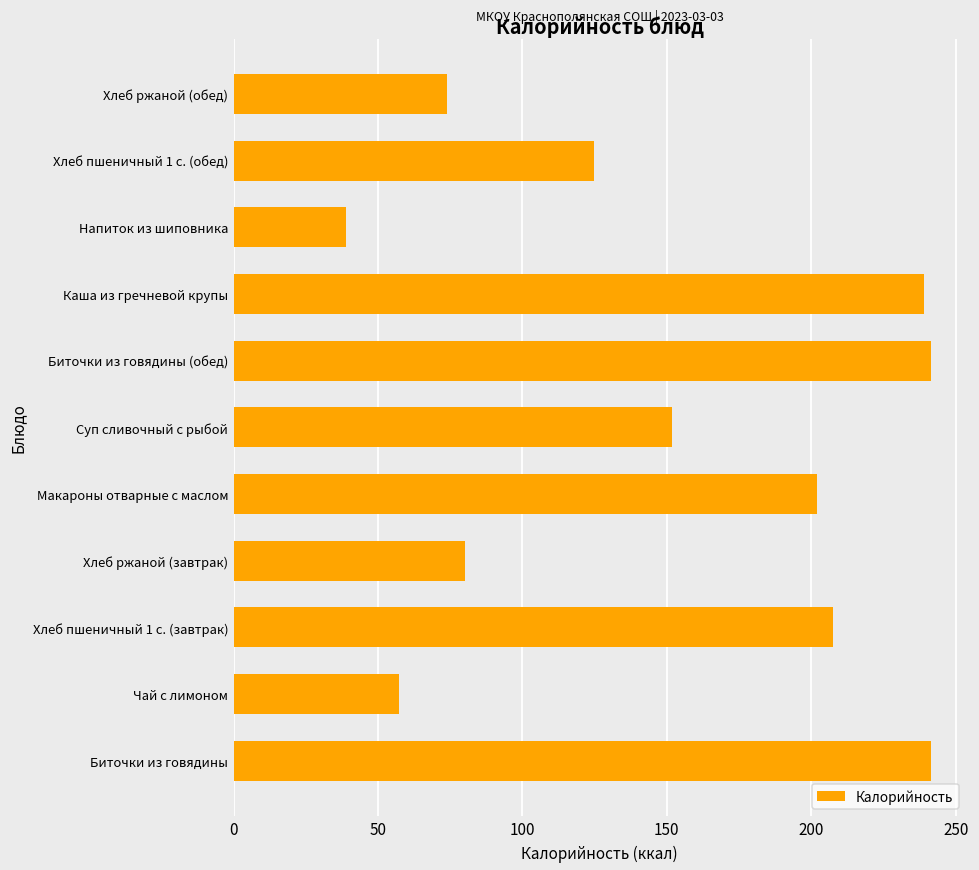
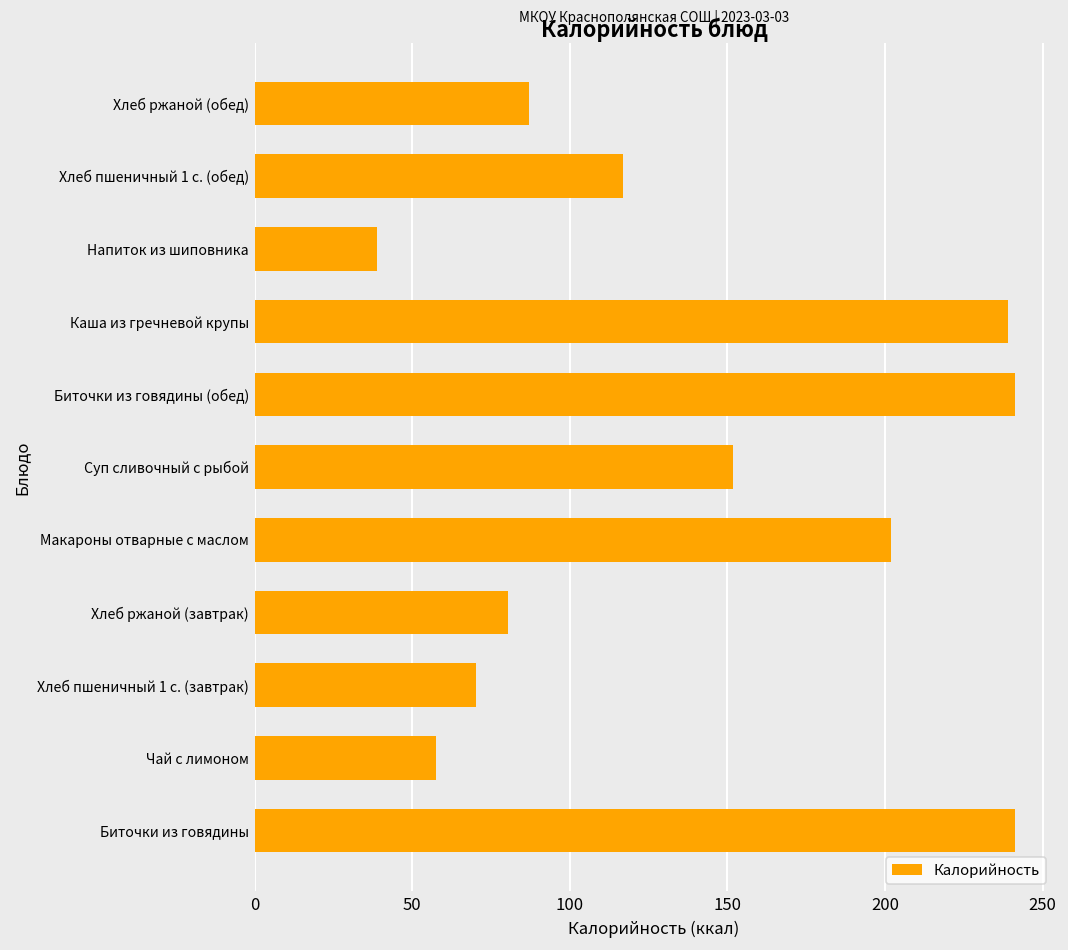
  {
-   "Хлеб ржаной (обед)": 74,
-   "Хлеб пшеничный 1 с. (обед)": 125,
+   "Хлеб ржаной (обед)": 87,
+   "Хлеб пшеничный 1 с. (обед)": 117,
    "Напиток из шиповника": 39,
    "Каша из гречневой крупы": 239,
    "Биточки из говядины (обед)": 241,
    "Суп сливочный с рыбой": 152,
    "Макароны отварные с маслом": 202,
    "Хлеб ржаной (завтрак)": 80,
-   "Хлеб пшеничный 1 с. (завтрак)": 207,
+   "Хлеб пшеничный 1 с. (завтрак)": 70,
    "Чай с лимоном": 57,
    "Биточки из говядины": 241
  }
